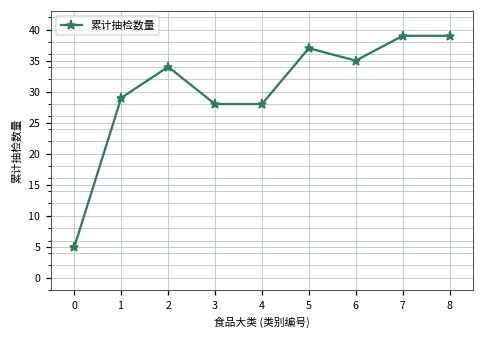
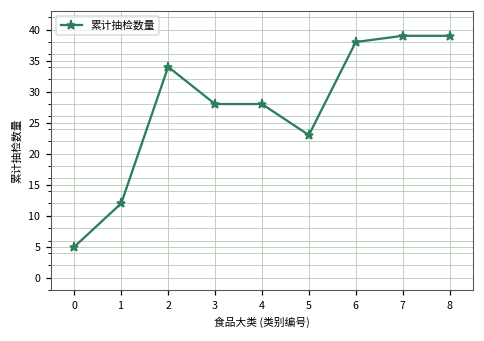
  {
    "0": 5,
-   "1": 29,
+   "1": 12,
    "2": 34,
    "3": 28,
    "4": 28,
-   "5": 37,
-   "6": 35,
+   "5": 23,
+   "6": 38,
    "7": 39,
    "8": 39
  }
